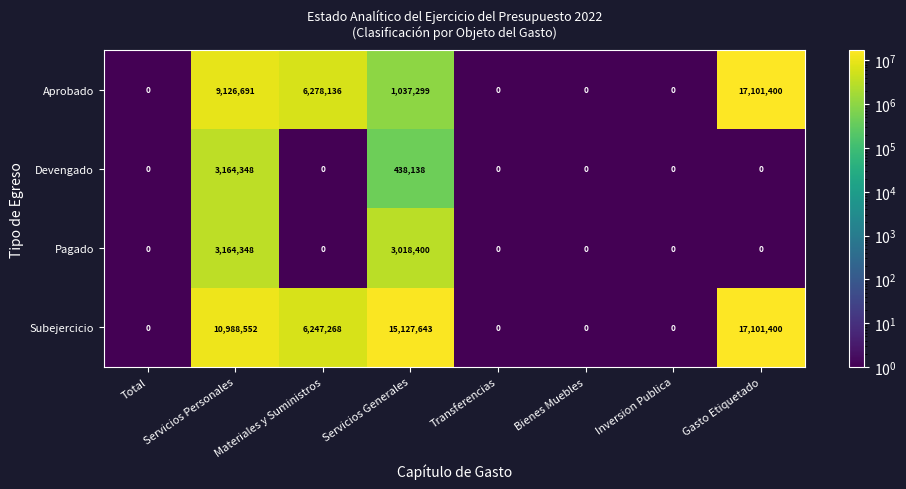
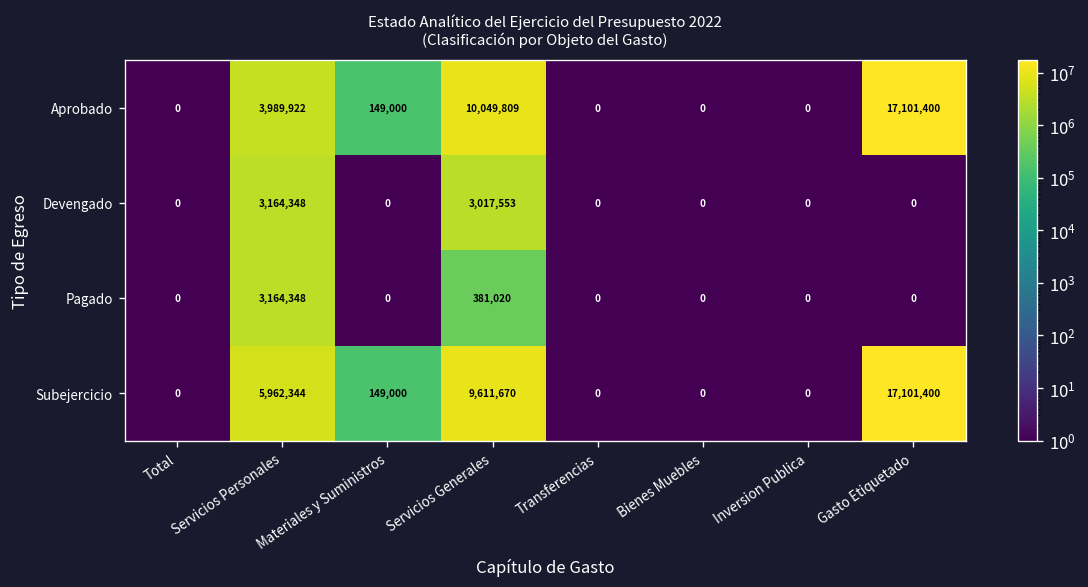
  {
    "Aprobado": {
      "Total": "0",
-     "Servicios Personales": "9,126,691",
-     "Materiales y Suministros": "6,278,136",
-     "Servicios Generales": "1,037,299",
+     "Servicios Personales": "3,989,922",
+     "Materiales y Suministros": "149,000",
+     "Servicios Generales": "10,049,809",
      "Transferencias": "0",
      "Bienes Muebles": "0",
      "Inversion Publica": "0",
      "Gasto Etiquetado": "17,101,400"
    },
    "Devengado": {
      "Total": "0",
      "Servicios Personales": "3,164,348",
      "Materiales y Suministros": "0",
-     "Servicios Generales": "438,138",
+     "Servicios Generales": "3,017,553",
      "Transferencias": "0",
      "Bienes Muebles": "0",
      "Inversion Publica": "0",
      "Gasto Etiquetado": "0"
    },
    "Pagado": {
      "Total": "0",
      "Servicios Personales": "3,164,348",
      "Materiales y Suministros": "0",
-     "Servicios Generales": "3,018,400",
+     "Servicios Generales": "381,020",
      "Transferencias": "0",
      "Bienes Muebles": "0",
      "Inversion Publica": "0",
      "Gasto Etiquetado": "0"
    },
    "Subejercicio": {
      "Total": "0",
-     "Servicios Personales": "10,988,552",
-     "Materiales y Suministros": "6,247,268",
-     "Servicios Generales": "15,127,643",
+     "Servicios Personales": "5,962,344",
+     "Materiales y Suministros": "149,000",
+     "Servicios Generales": "9,611,670",
      "Transferencias": "0",
      "Bienes Muebles": "0",
      "Inversion Publica": "0",
      "Gasto Etiquetado": "17,101,400"
    }
  }
